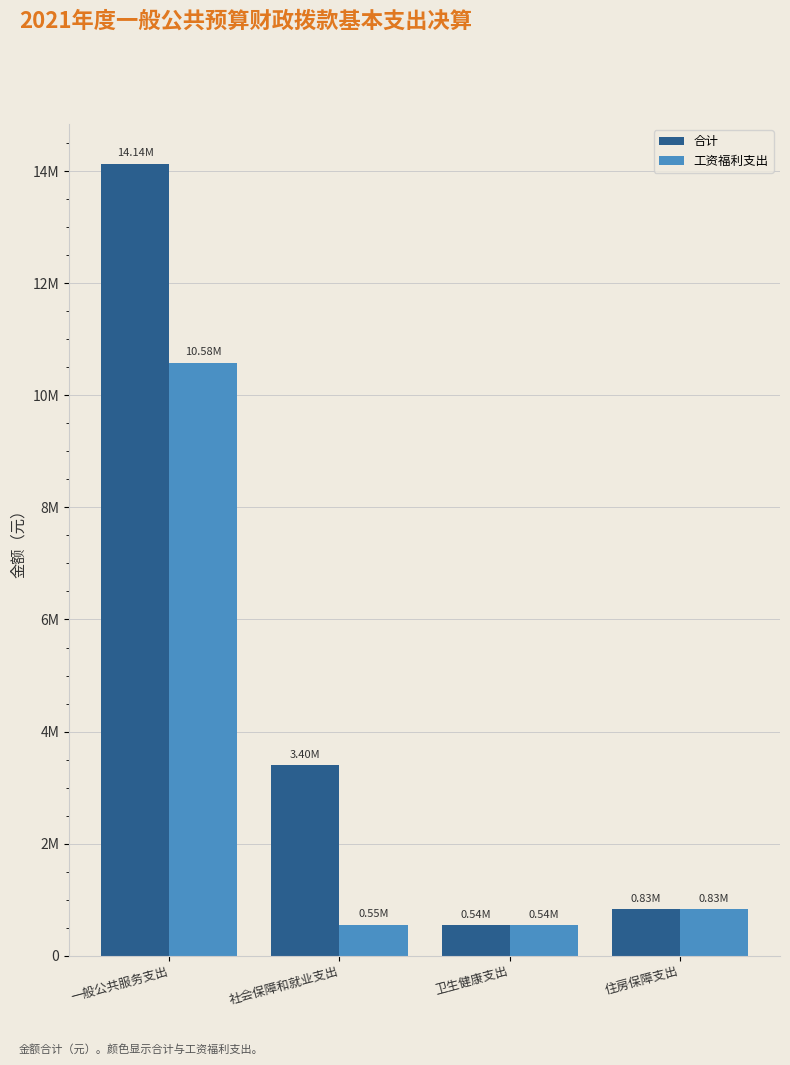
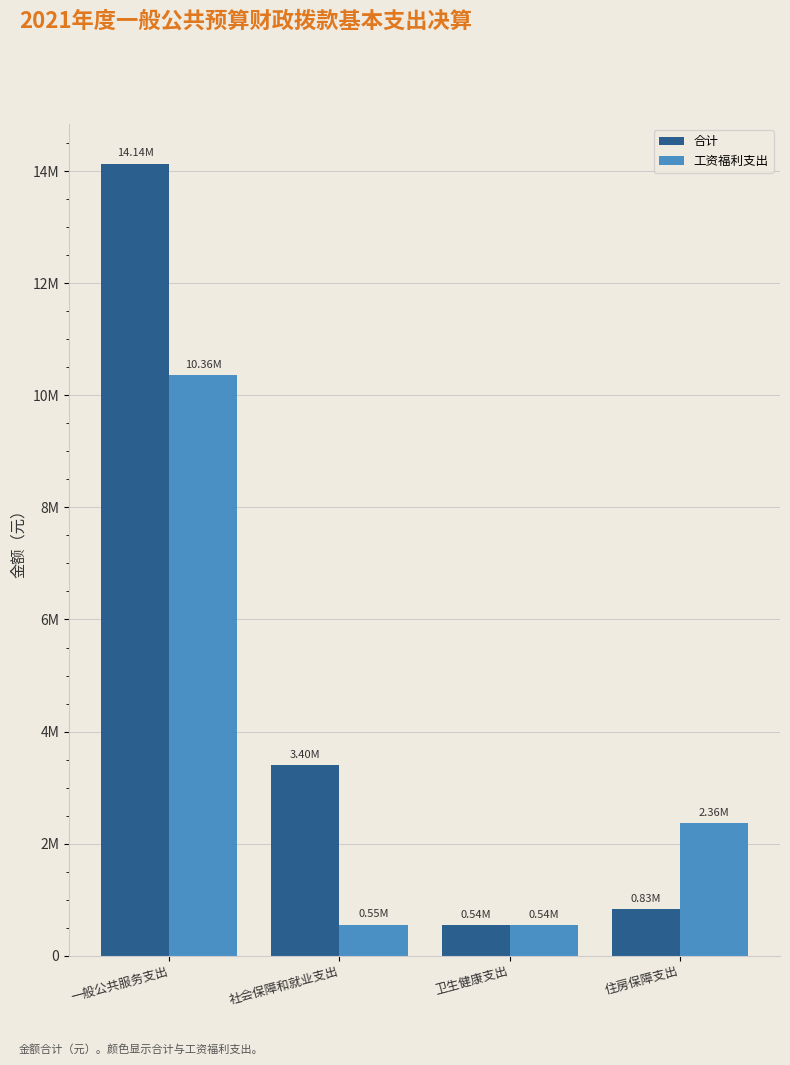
  {
    "合计": {
      "一般公共服务支出": "14.14M",
      "社会保障和就业支出": "3.40M",
      "卫生健康支出": "0.54M",
      "住房保障支出": "0.83M"
    },
    "工资福利支出": {
-     "一般公共服务支出": "10.58M",
+     "一般公共服务支出": "10.36M",
      "社会保障和就业支出": "0.55M",
      "卫生健康支出": "0.54M",
-     "住房保障支出": "0.83M"
+     "住房保障支出": "2.36M"
    }
  }
